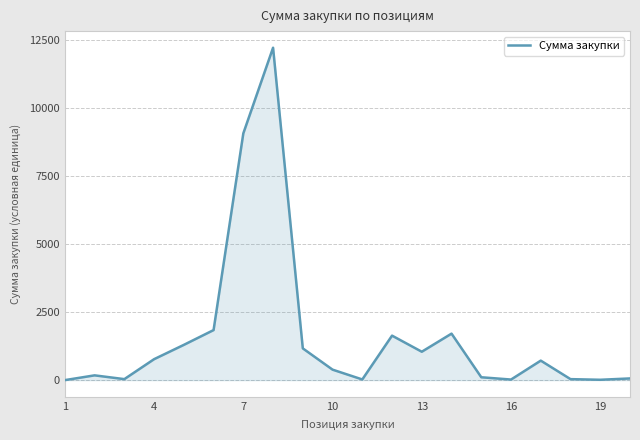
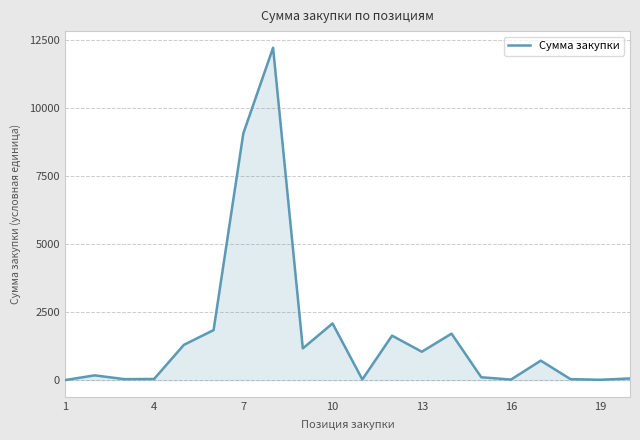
  {
    "1": 0,
-   "4": 800,
+   "4": 0,
    "7": 9100,
-   "10": 400,
+   "10": 2100,
    "13": 1000,
    "16": 0,
    "19": 0
  }
